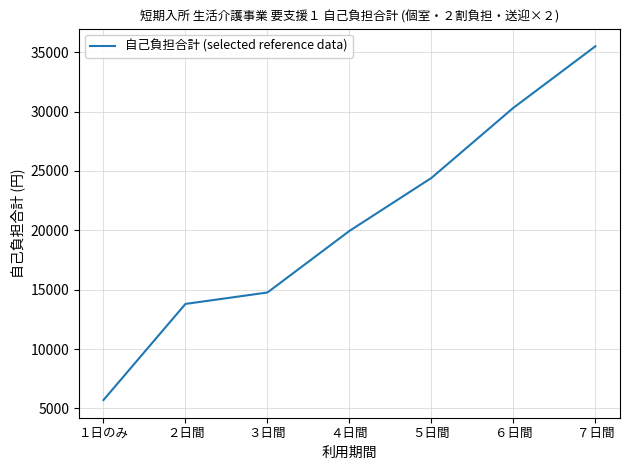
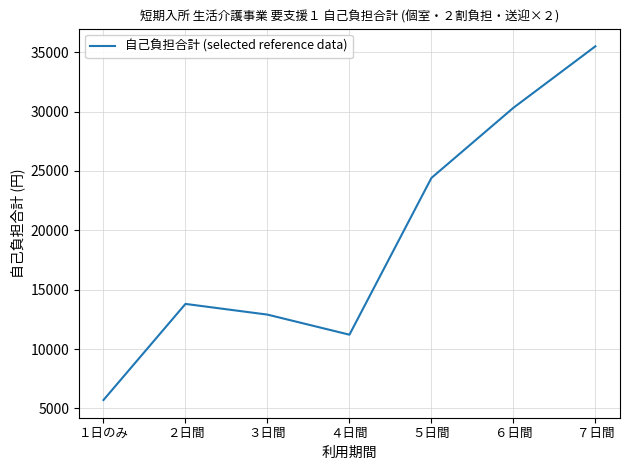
  {
    "１日のみ": 5700,
    "２日間": 13800,
-   "３日間": 14800,
-   "４日間": 19900,
+   "３日間": 12900,
+   "４日間": 11200,
    "５日間": 24400,
    "６日間": 30300,
    "７日間": 35500
  }
